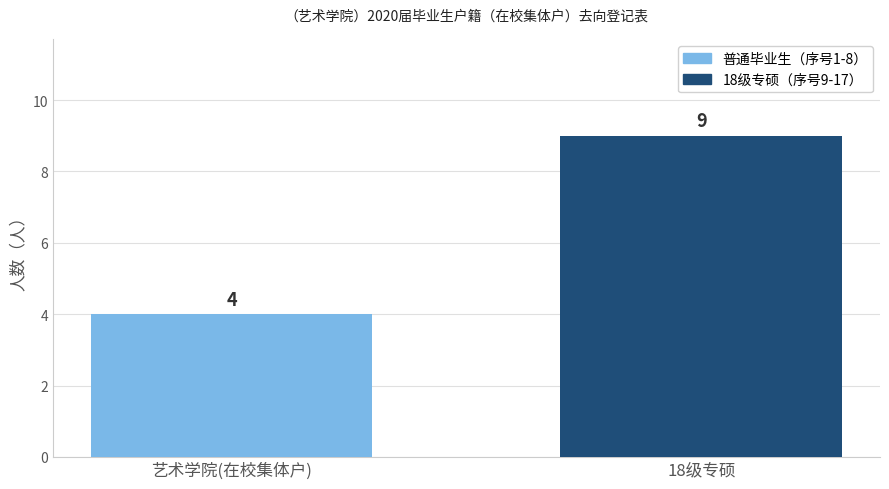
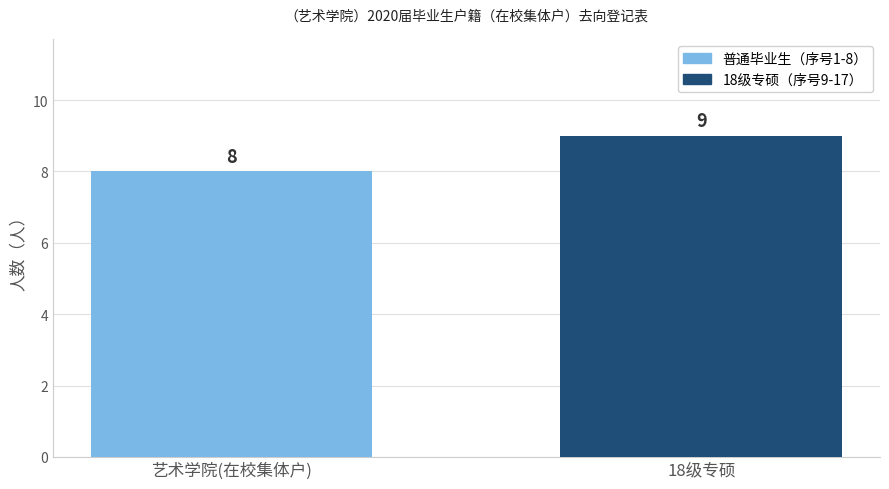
  {
-   "艺术学院(在校集体户)": 4,
+   "艺术学院(在校集体户)": 8,
    "18级专硕": 9
  }
